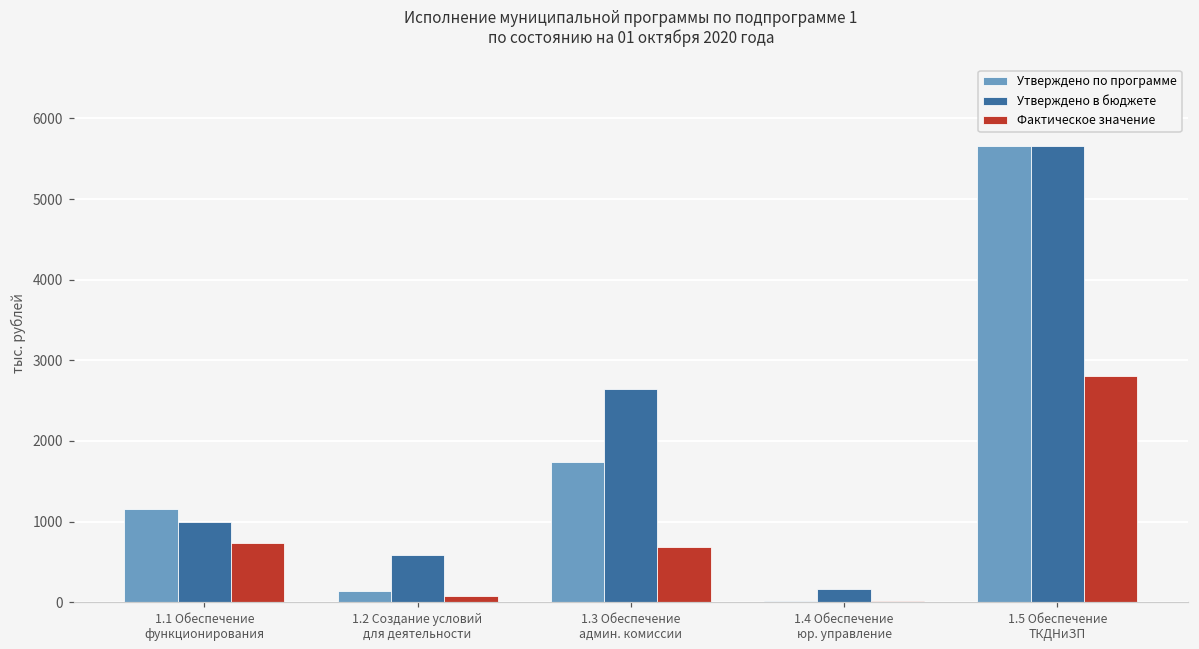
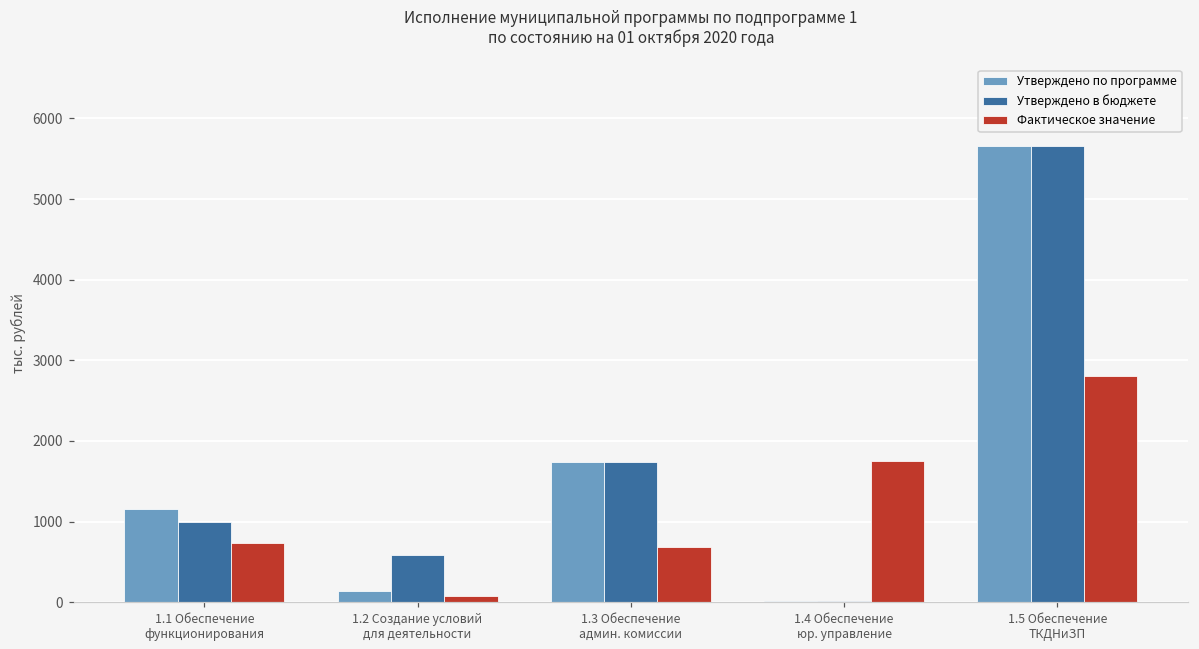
  {
    "Утверждено по программе": {
      "1.1 Обеспечение функционирования": 1200,
      "1.2 Создание условий для деятельности": 100,
      "1.3 Обеспечение админ. комиссии": 1700,
      "1.5 Обеспечение ТКДНиЗП": 5700
    },
    "Утверждено в бюджете": {
      "1.1 Обеспечение функционирования": 1000,
      "1.2 Создание условий для деятельности": 600,
-     "1.3 Обеспечение админ. комиссии": 2600,
-     "1.4 Обеспечение юр. управление": 200,
+     "1.3 Обеспечение админ. комиссии": 1700,
+     "1.4 Обеспечение юр. управление": 0,
      "1.5 Обеспечение ТКДНиЗП": 5700
    },
    "Фактическое значение": {
      "1.1 Обеспечение функционирования": 700,
      "1.2 Создание условий для деятельности": 100,
      "1.3 Обеспечение админ. комиссии": 700,
-     "1.4 Обеспечение юр. управление": 0,
+     "1.4 Обеспечение юр. управление": 1700,
      "1.5 Обеспечение ТКДНиЗП": 2800
    }
  }
